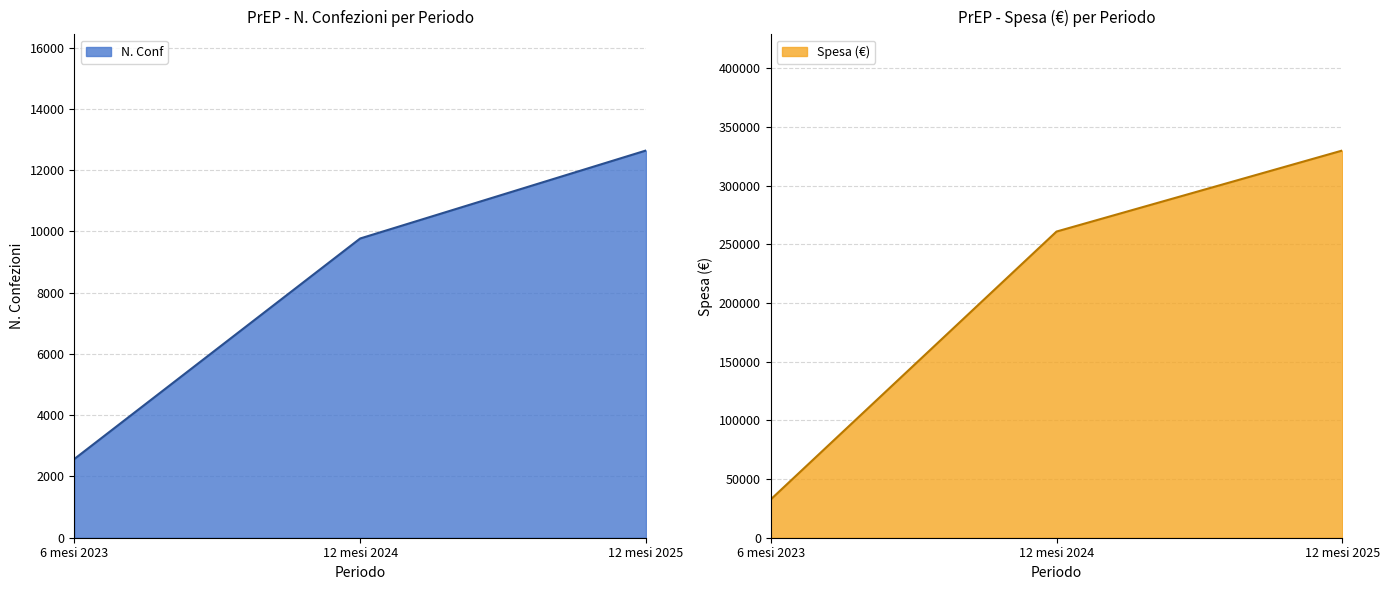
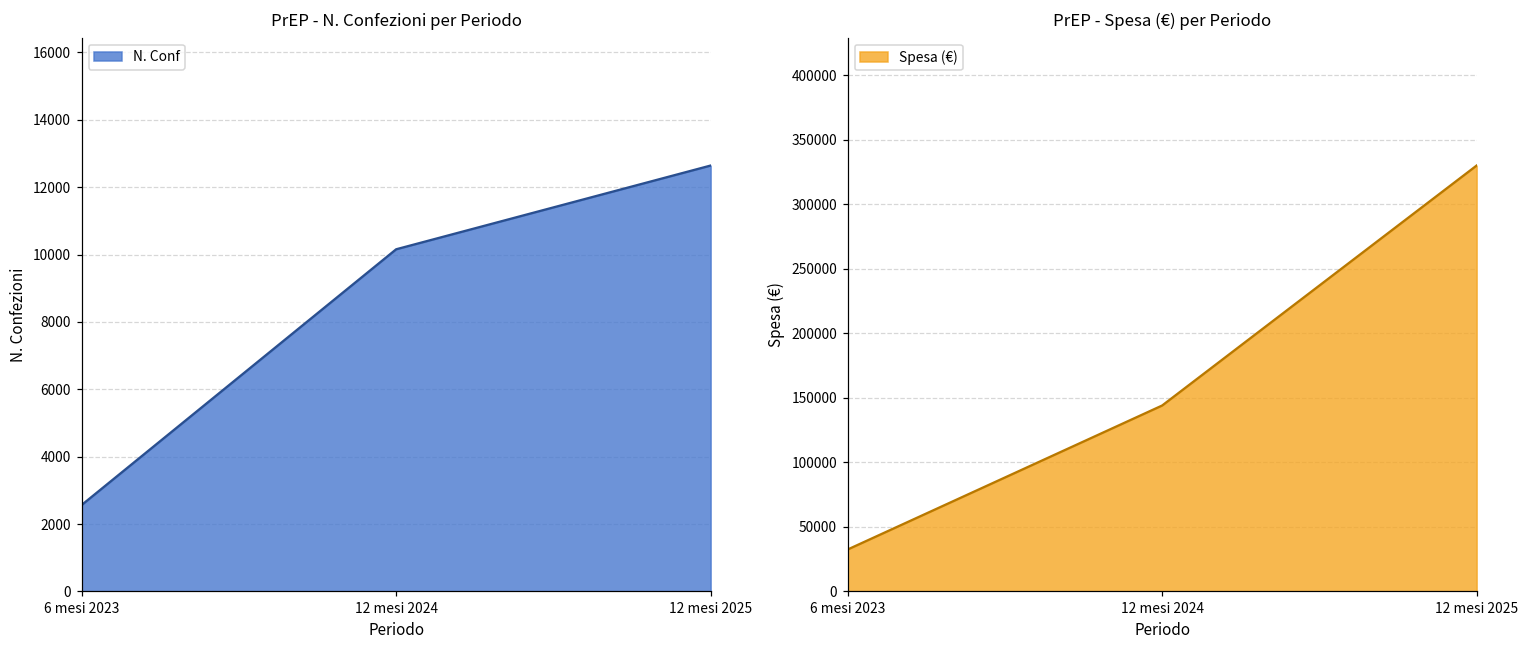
  {
    "PrEP - N. Confezioni per Periodo": {
      "6 mesi 2023": 2600,
-     "12 mesi 2024": 9800,
+     "12 mesi 2024": 10200,
      "12 mesi 2025": 12600
    },
    "PrEP - Spesa (€) per Periodo": {
      "6 mesi 2023": 33000,
-     "12 mesi 2024": 261000,
+     "12 mesi 2024": 144000,
      "12 mesi 2025": 330000
    }
  }
